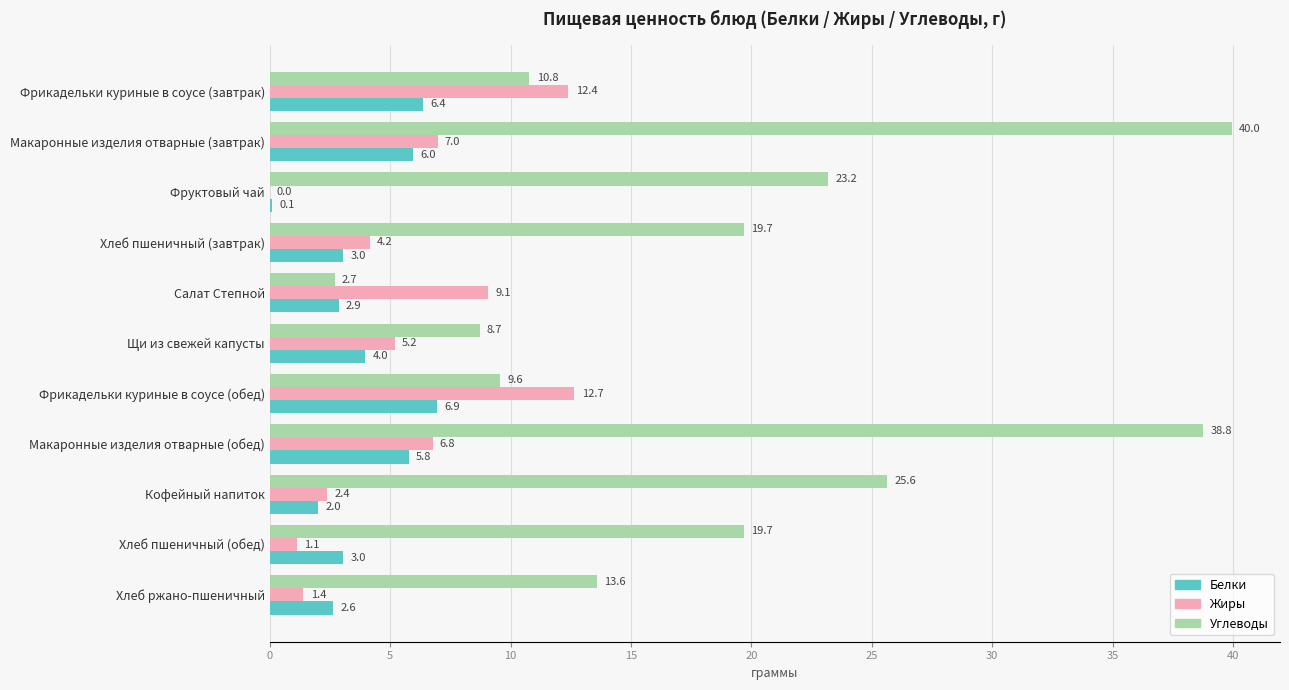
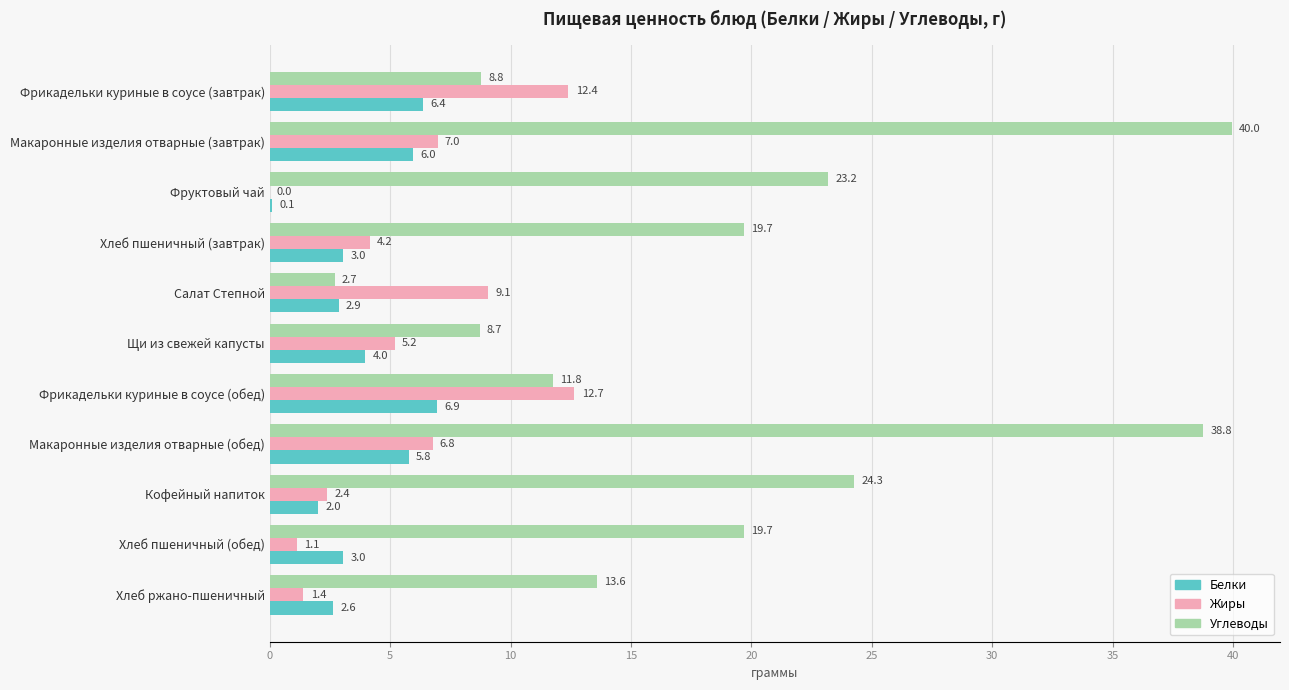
  {
    "Белки": {
      "Фрикадельки куриные в соусе (завтрак)": 6.4,
      "Макаронные изделия отварные (завтрак)": 6.0,
      "Фруктовый чай": 0.1,
      "Хлеб пшеничный (завтрак)": 3.0,
      "Салат Степной": 2.9,
      "Щи из свежей капусты": 4.0,
      "Фрикадельки куриные в соусе (обед)": 6.9,
      "Макаронные изделия отварные (обед)": 5.8,
      "Кофейный напиток": 2.0,
      "Хлеб пшеничный (обед)": 3.0,
      "Хлеб ржано-пшеничный": 2.6
    },
    "Жиры": {
      "Фрикадельки куриные в соусе (завтрак)": 12.4,
      "Макаронные изделия отварные (завтрак)": 7.0,
      "Фруктовый чай": 0.0,
      "Хлеб пшеничный (завтрак)": 4.2,
      "Салат Степной": 9.1,
      "Щи из свежей капусты": 5.2,
      "Фрикадельки куриные в соусе (обед)": 12.7,
      "Макаронные изделия отварные (обед)": 6.8,
      "Кофейный напиток": 2.4,
      "Хлеб пшеничный (обед)": 1.1,
      "Хлеб ржано-пшеничный": 1.4
    },
    "Углеводы": {
-     "Фрикадельки куриные в соусе (завтрак)": 10.8,
+     "Фрикадельки куриные в соусе (завтрак)": 8.8,
      "Макаронные изделия отварные (завтрак)": 40.0,
      "Фруктовый чай": 23.2,
      "Хлеб пшеничный (завтрак)": 19.7,
      "Салат Степной": 2.7,
      "Щи из свежей капусты": 8.7,
-     "Фрикадельки куриные в соусе (обед)": 9.6,
+     "Фрикадельки куриные в соусе (обед)": 11.8,
      "Макаронные изделия отварные (обед)": 38.8,
-     "Кофейный напиток": 25.6,
+     "Кофейный напиток": 24.3,
      "Хлеб пшеничный (обед)": 19.7,
      "Хлеб ржано-пшеничный": 13.6
    }
  }
